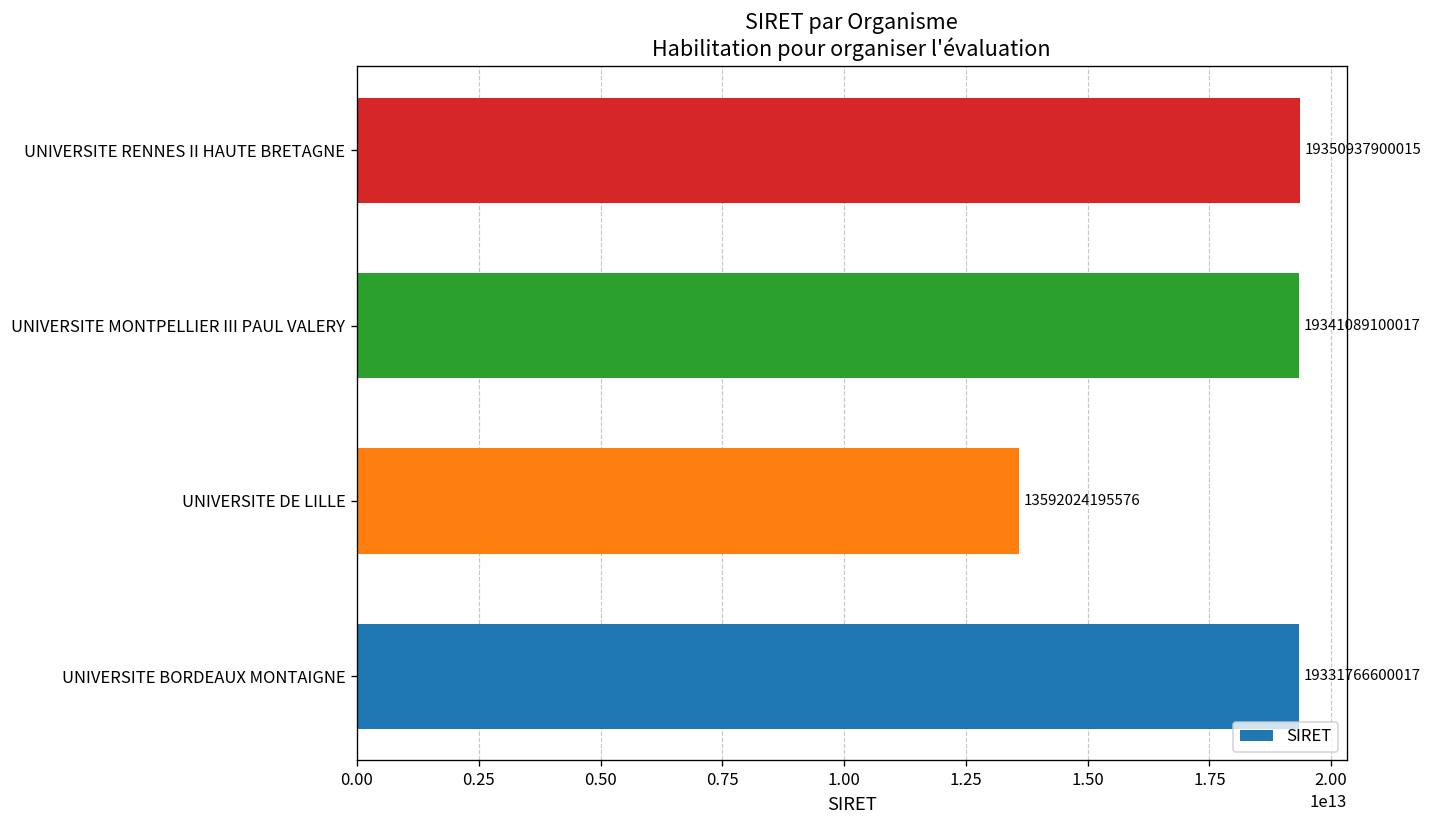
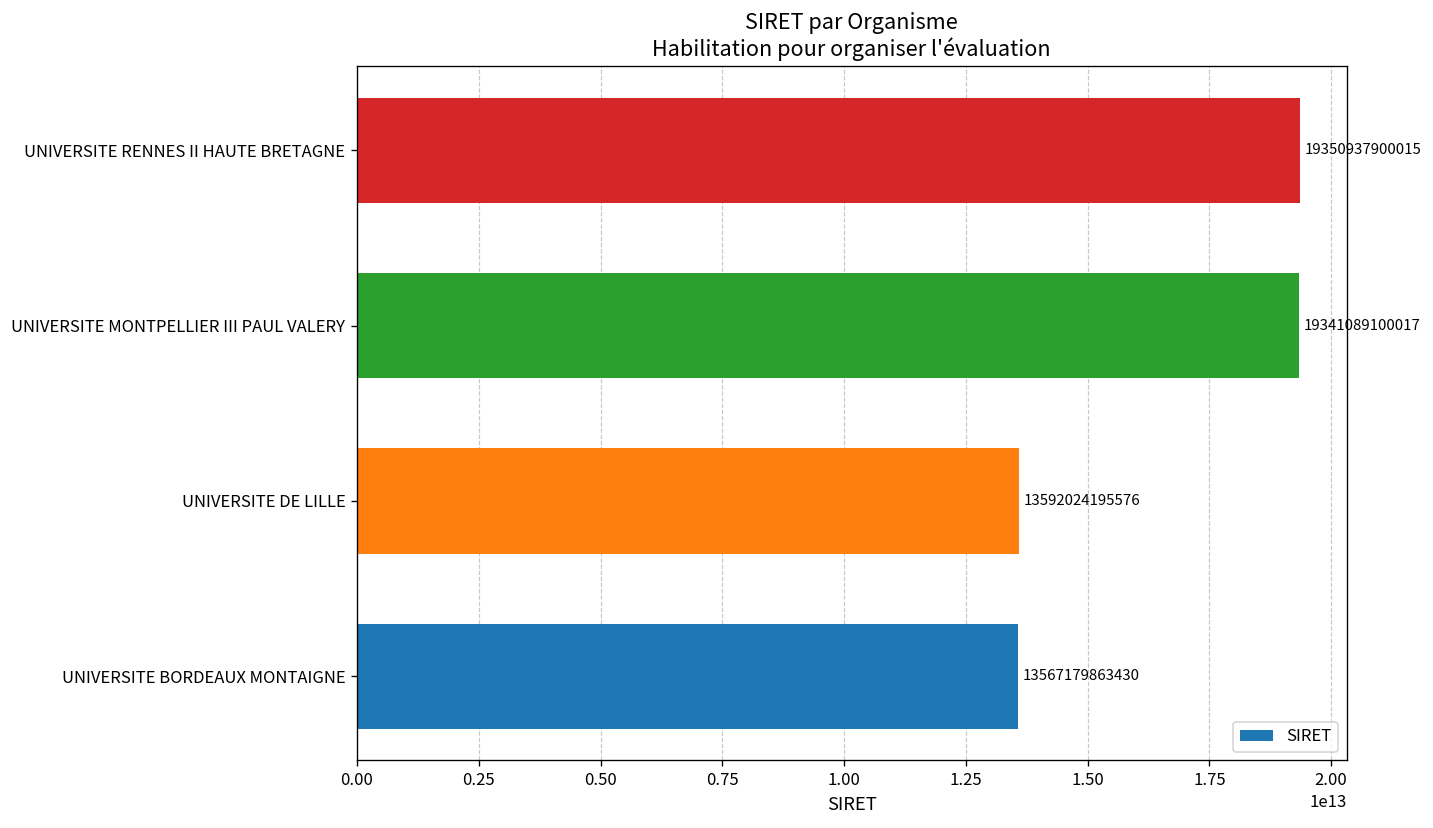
  {
    "UNIVERSITE RENNES II HAUTE BRETAGNE": 19350937900015,
    "UNIVERSITE MONTPELLIER III PAUL VALERY": 19341089100017,
    "UNIVERSITE DE LILLE": 13592024195576,
-   "UNIVERSITE BORDEAUX MONTAIGNE": 19331766600017
+   "UNIVERSITE BORDEAUX MONTAIGNE": 13567179863430
  }
